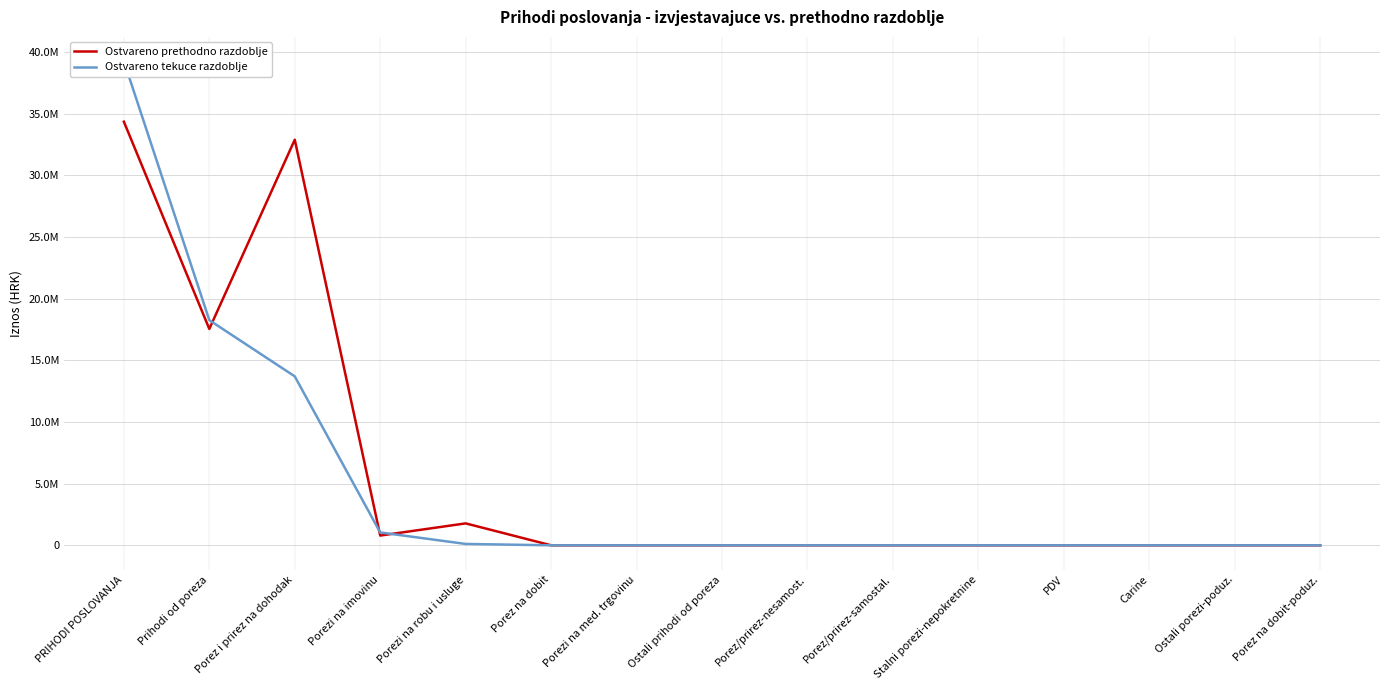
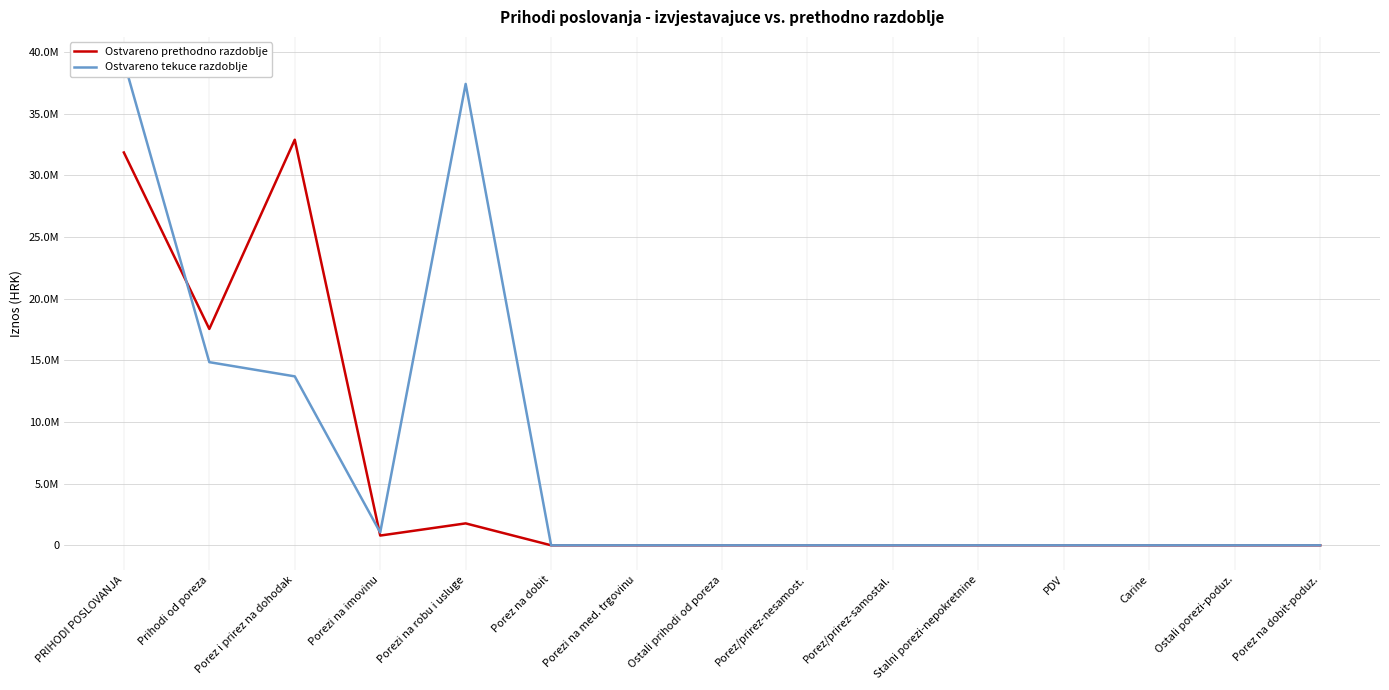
  {
    "Ostvareno prethodno razdoblje": {
-     "PRIHODI POSLOVANJA": 34400000,
+     "PRIHODI POSLOVANJA": 31900000,
      "Prihodi od poreza": 17500000,
      "Porez i prirez na dohodak": 32900000,
      "Porezi na imovinu": 800000,
      "Porezi na robu i usluge": 1800000
    },
    "Ostvareno tekuce razdoblje": {
-     "Prihodi od poreza": 18300000,
+     "Prihodi od poreza": 14900000,
      "Porez i prirez na dohodak": 13700000,
      "Porezi na imovinu": 1000000,
-     "Porezi na robu i usluge": 100000
+     "Porezi na robu i usluge": 37400000
    }
  }
